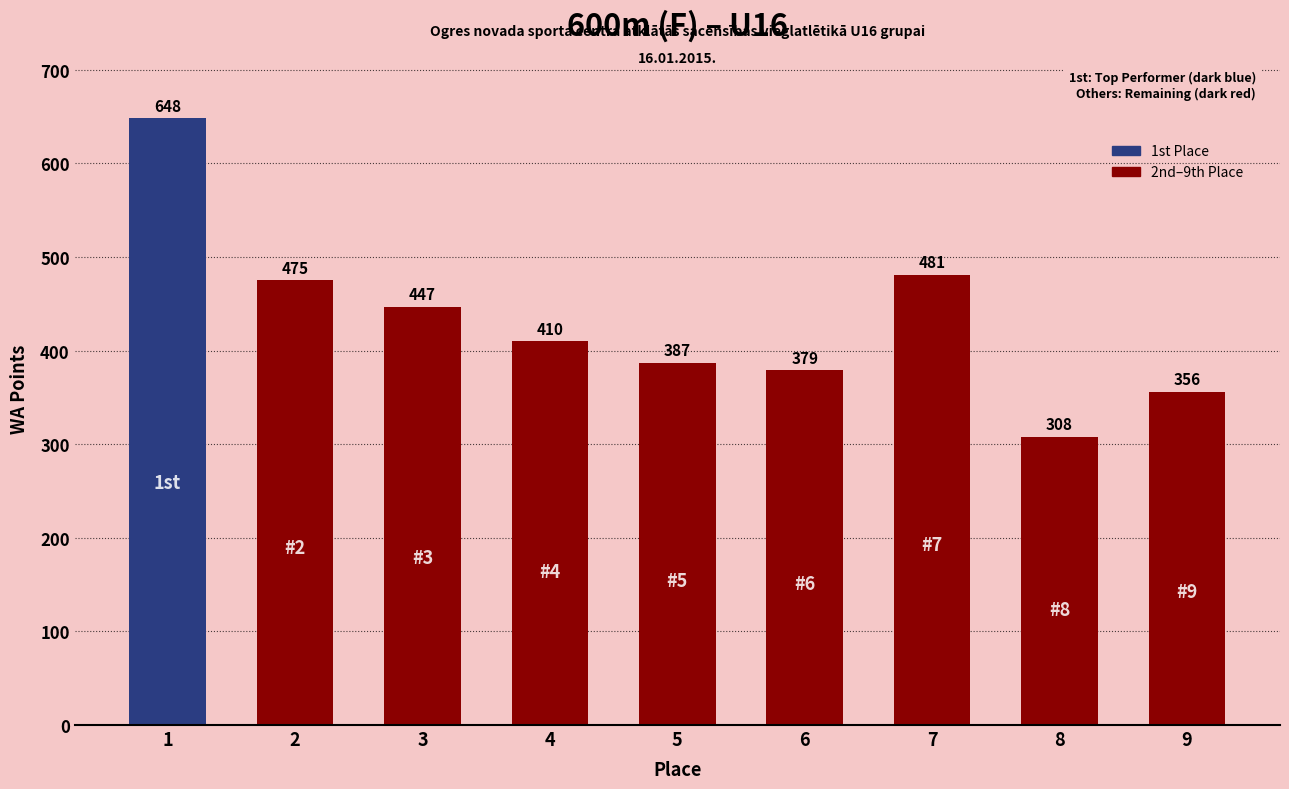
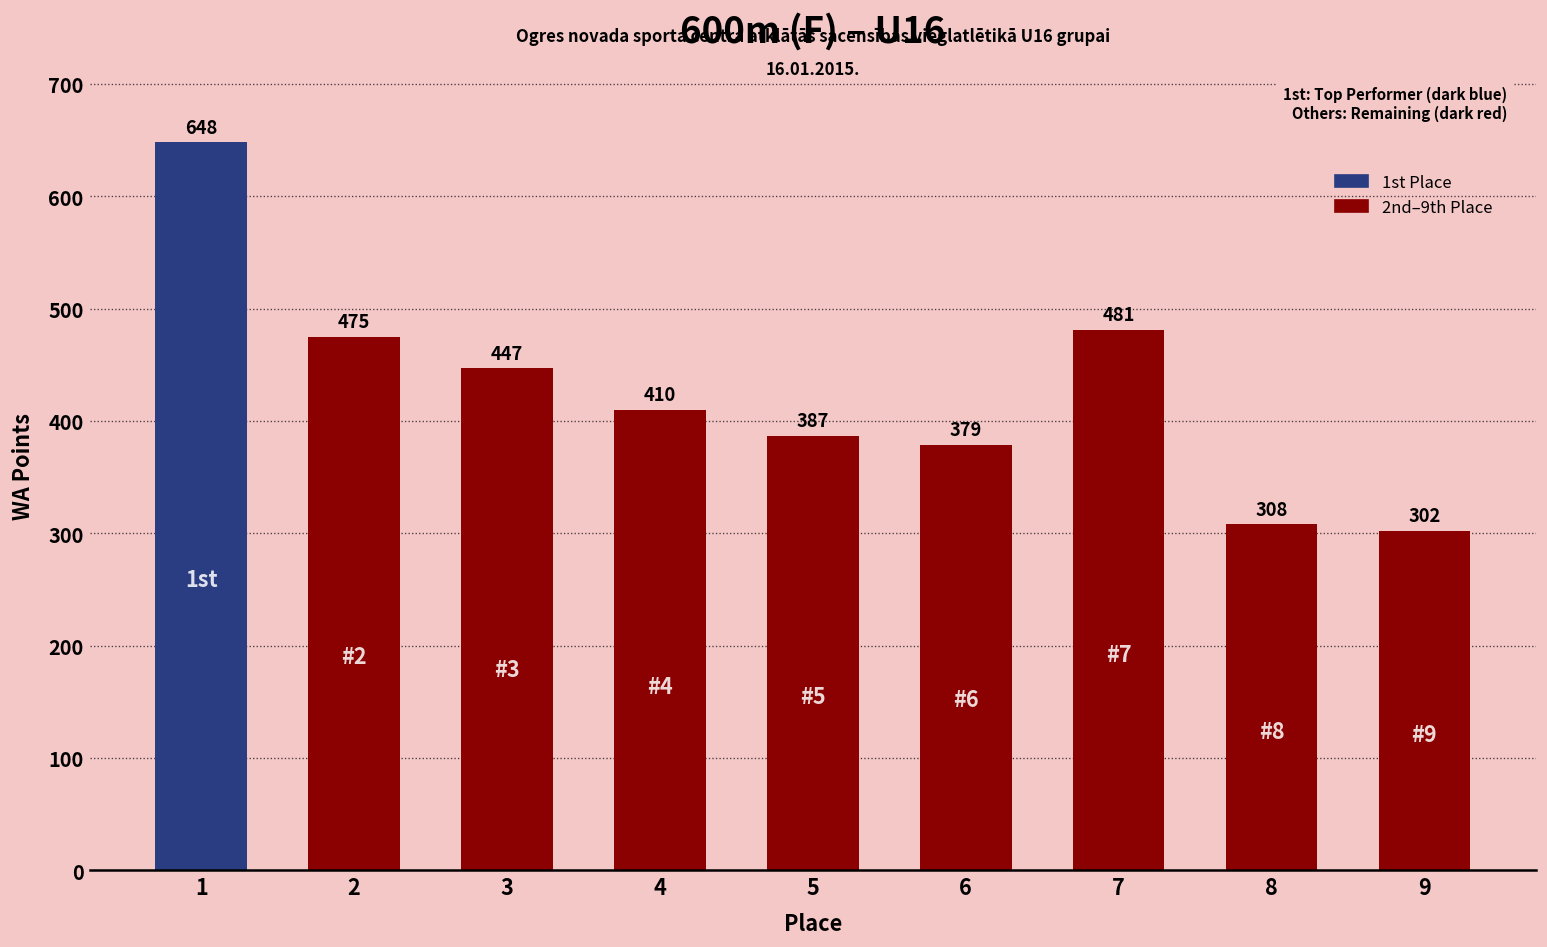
  {
    "1": 648,
    "2": 475,
    "3": 447,
    "4": 410,
    "5": 387,
    "6": 379,
    "7": 481,
    "8": 308,
-   "9": 356
+   "9": 302
  }
